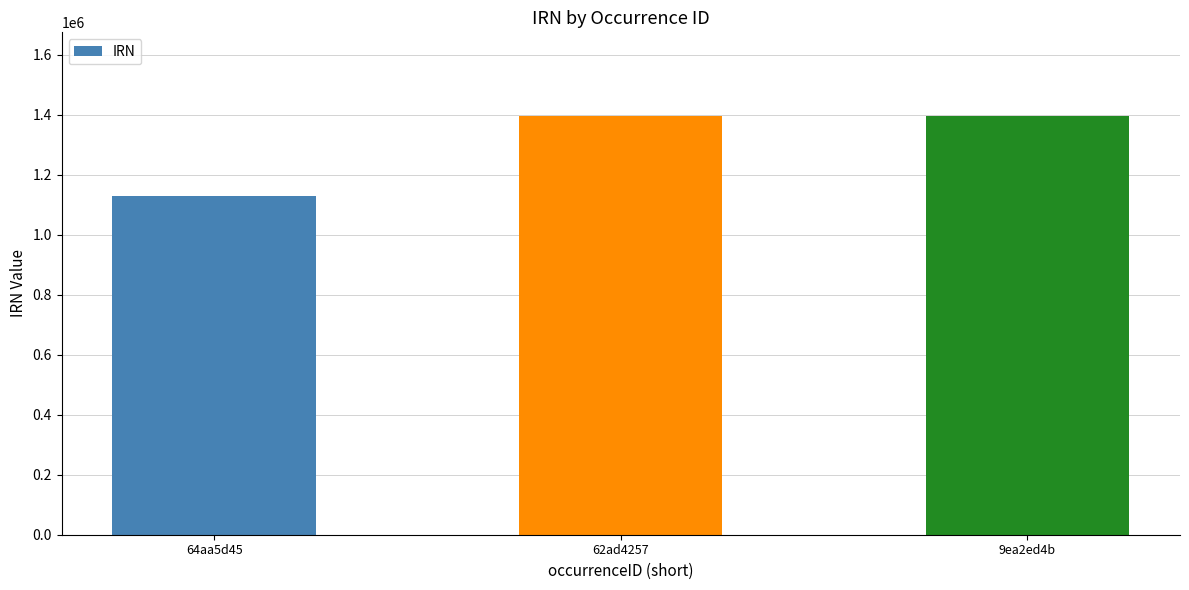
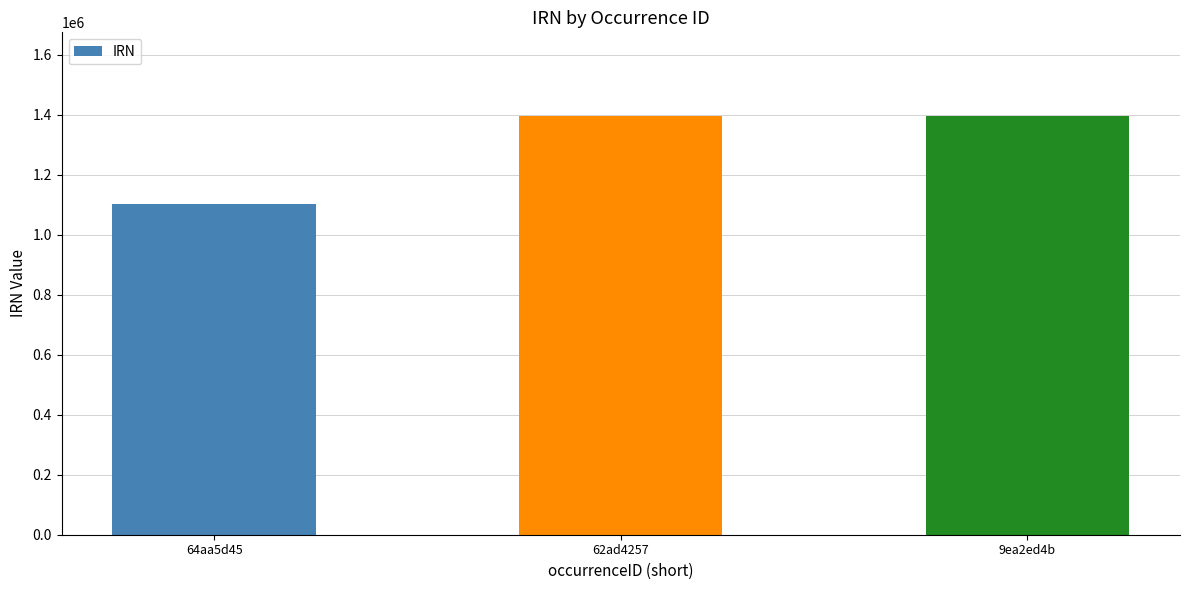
  {
-   "64aa5d45": 1130000,
+   "64aa5d45": 1100000,
    "62ad4257": 1400000,
    "9ea2ed4b": 1400000
  }
